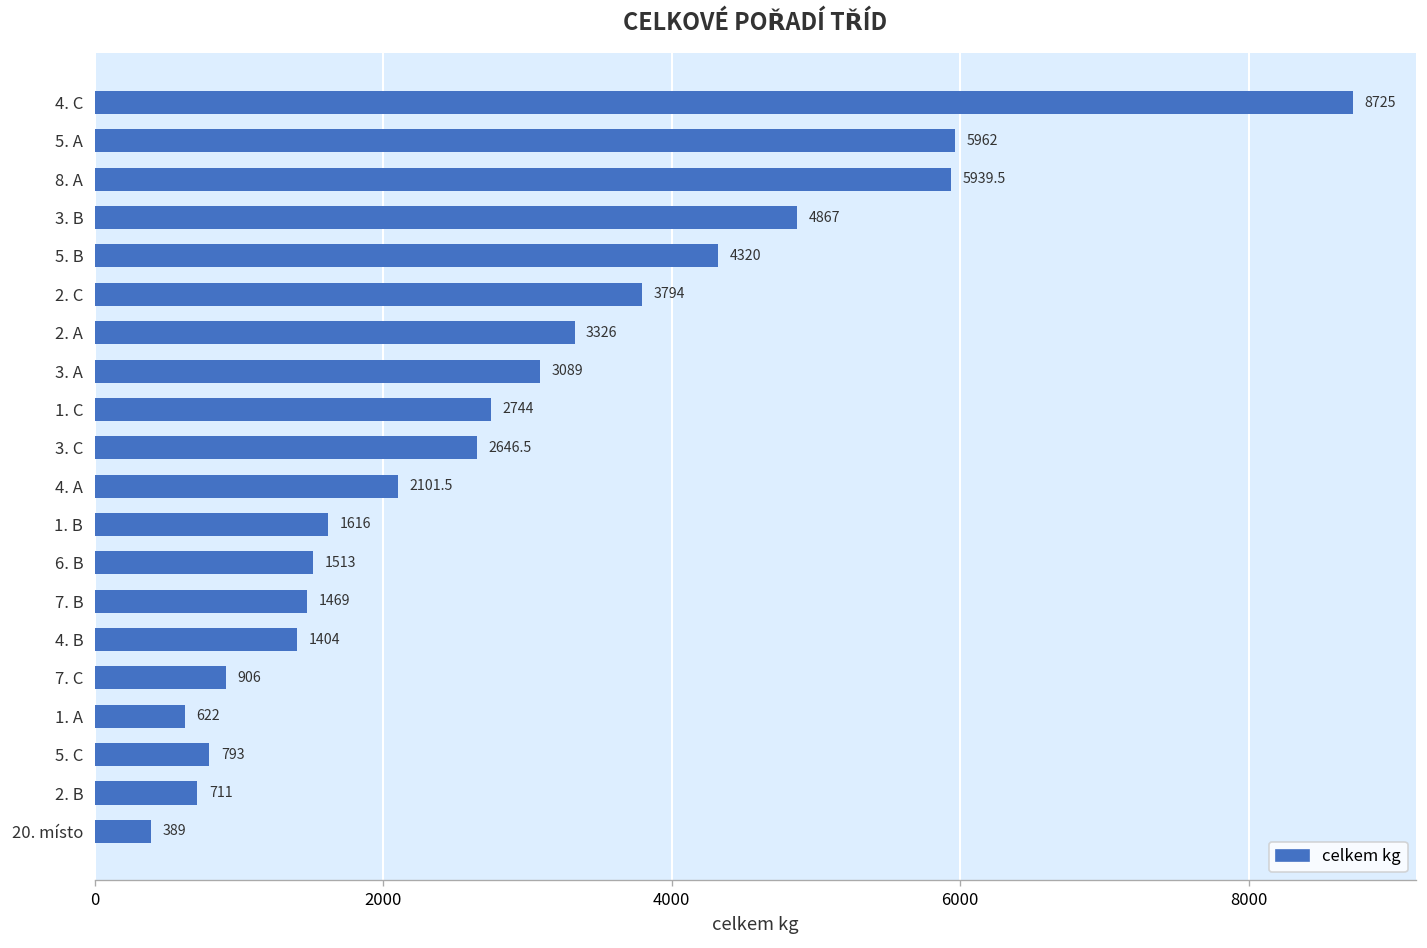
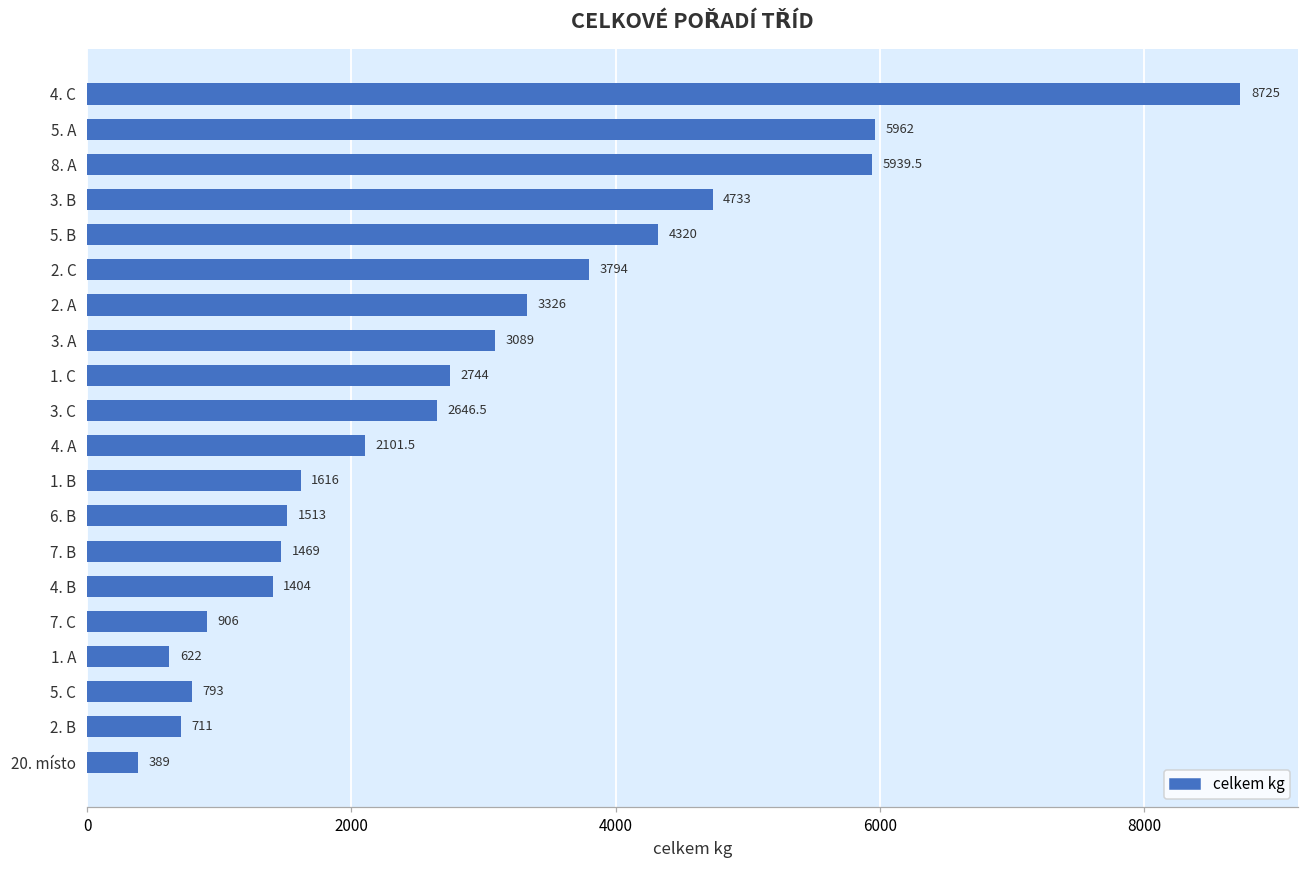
  {
    "4. C": 8725,
    "5. A": 5962,
    "8. A": 5939.5,
-   "3. B": 4867,
+   "3. B": 4733,
    "5. B": 4320,
    "2. C": 3794,
    "2. A": 3326,
    "3. A": 3089,
    "1. C": 2744,
    "3. C": 2646.5,
    "4. A": 2101.5,
    "1. B": 1616,
    "6. B": 1513,
    "7. B": 1469,
    "4. B": 1404,
    "7. C": 906,
    "1. A": 622,
    "5. C": 793,
    "2. B": 711,
    "20. místo": 389
  }
